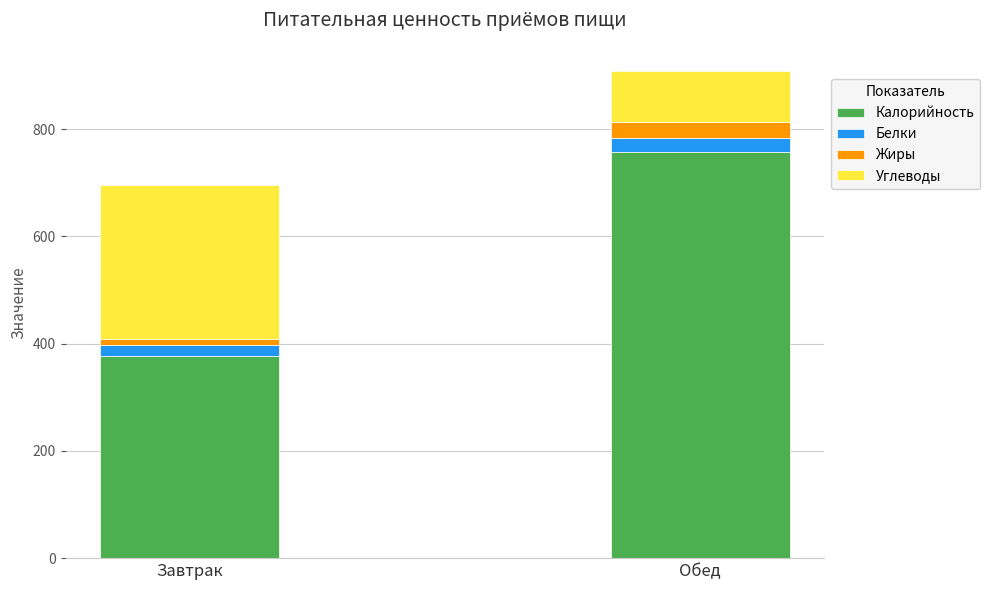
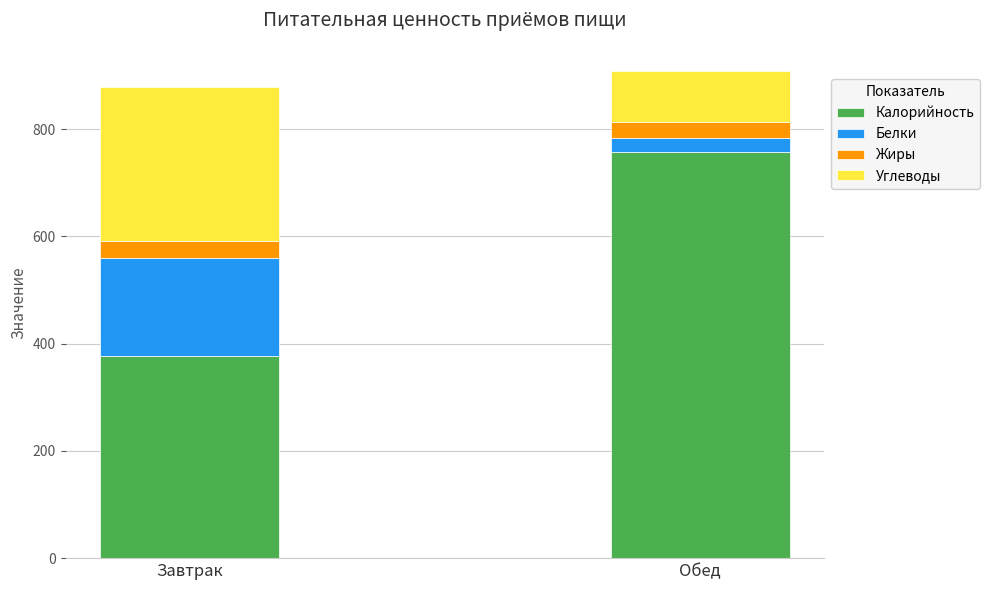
  {
    "Калорийность": {
      "Завтрак": 380,
      "Обед": 760
    },
    "Белки": {
-     "Завтрак": 20,
+     "Завтрак": 180,
      "Обед": 30
    },
    "Жиры": {
-     "Завтрак": 10,
+     "Завтрак": 30,
      "Обед": 30
    },
    "Углеводы": {
      "Завтрак": 290,
      "Обед": 90
    }
  }
